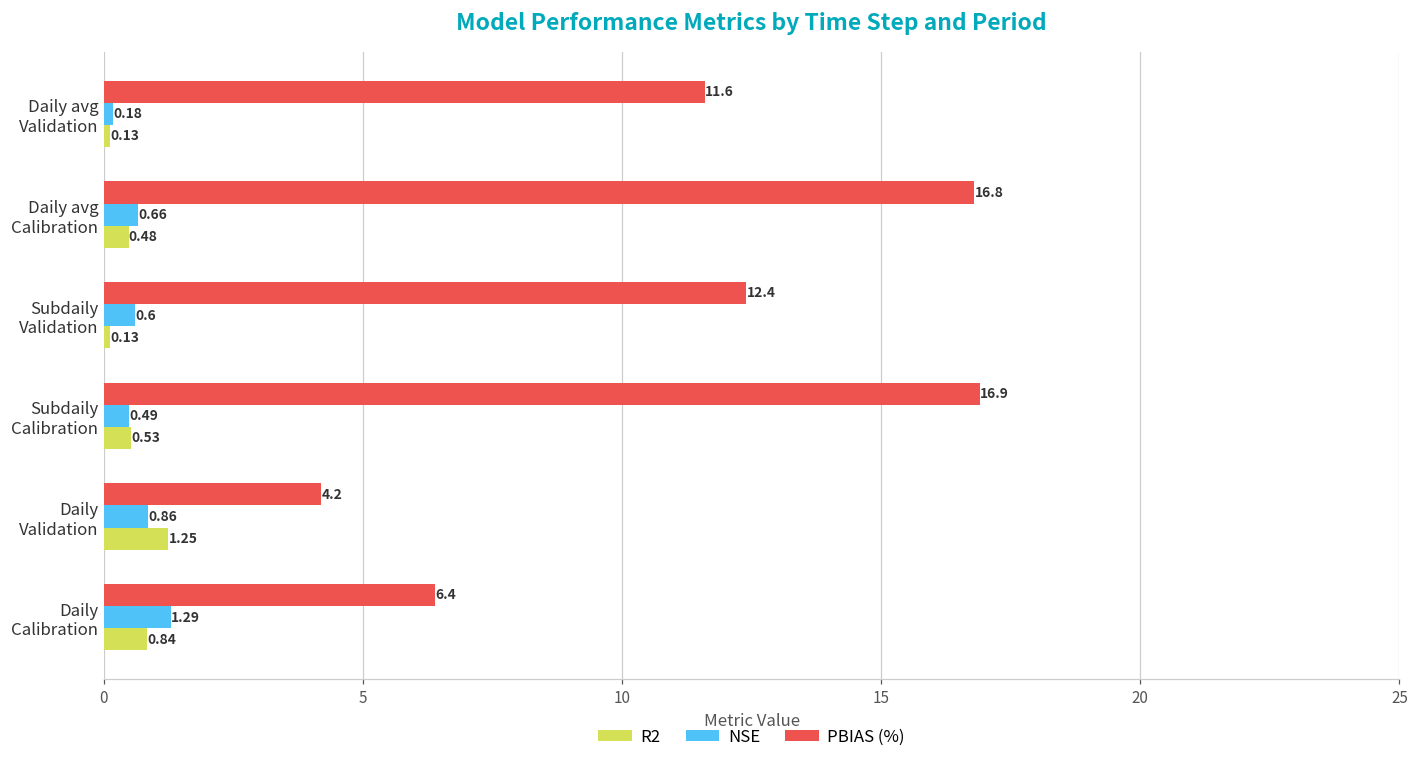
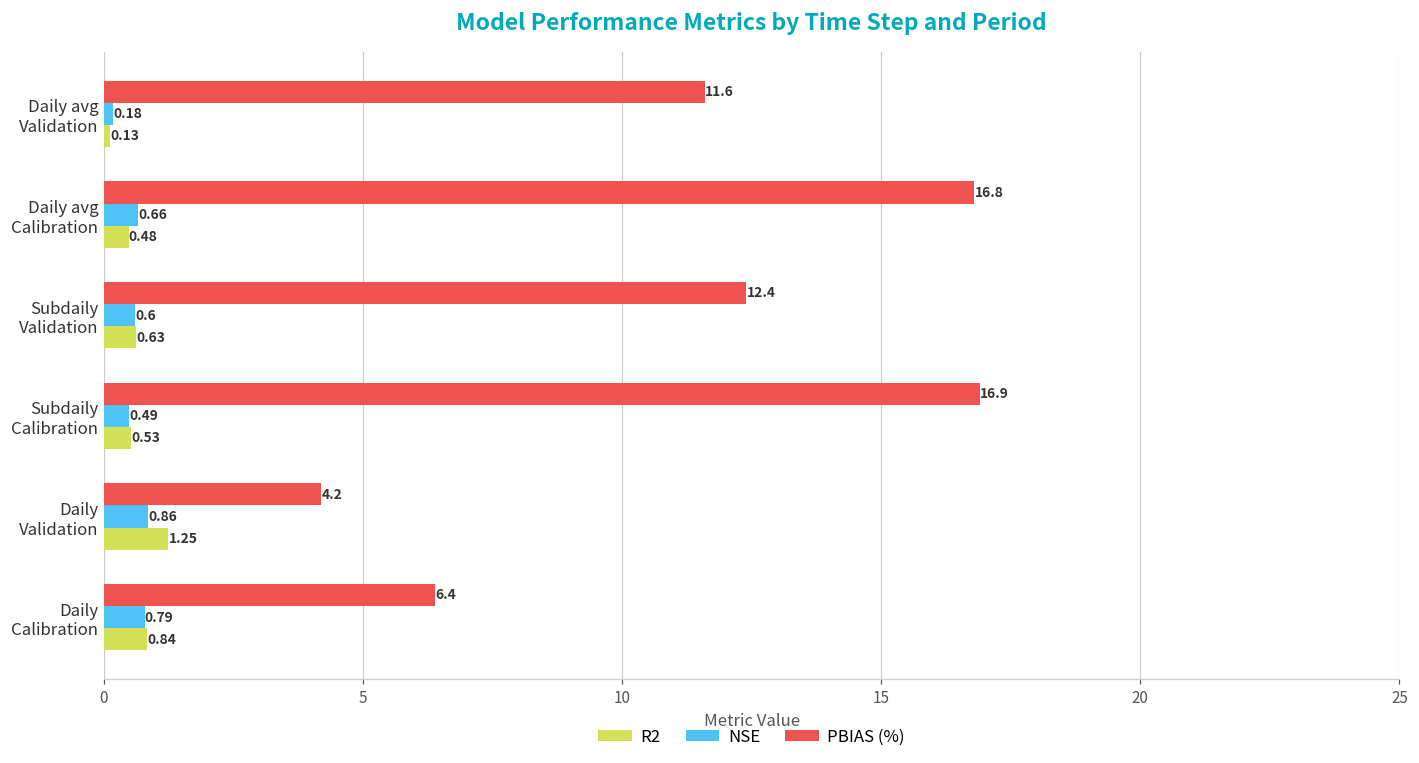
  {
    "R2": {
      "Daily avg Validation": 0.13,
      "Daily avg Calibration": 0.48,
-     "Subdaily Validation": 0.13,
+     "Subdaily Validation": 0.63,
      "Subdaily Calibration": 0.53,
      "Daily Validation": 1.25,
      "Daily Calibration": 0.84
    },
    "NSE": {
      "Daily avg Validation": 0.18,
      "Daily avg Calibration": 0.66,
      "Subdaily Validation": 0.6,
      "Subdaily Calibration": 0.49,
      "Daily Validation": 0.86,
-     "Daily Calibration": 1.29
+     "Daily Calibration": 0.79
    },
    "PBIAS (%)": {
      "Daily avg Validation": 11.6,
      "Daily avg Calibration": 16.8,
      "Subdaily Validation": 12.4,
      "Subdaily Calibration": 16.9,
      "Daily Validation": 4.2,
      "Daily Calibration": 6.4
    }
  }
